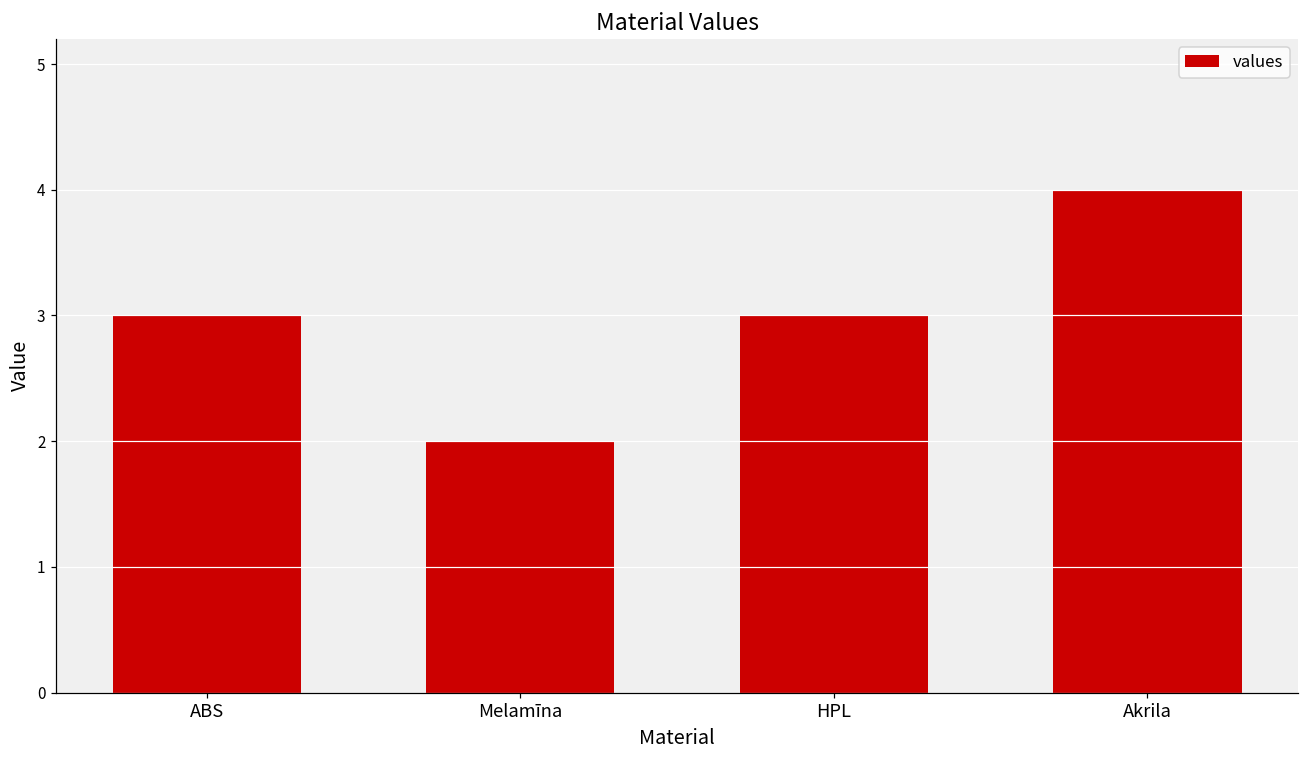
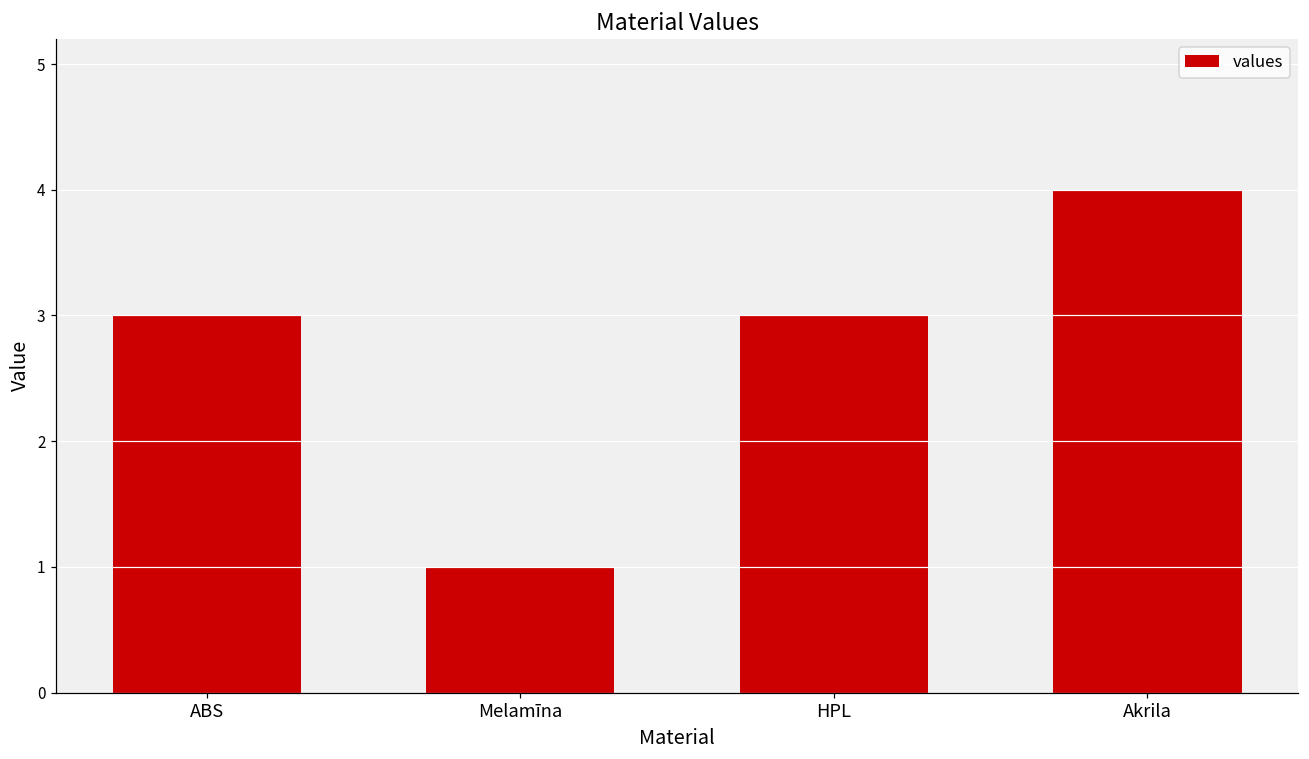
  {
    "ABS": 3,
-   "Melamīna": 2,
+   "Melamīna": 1,
    "HPL": 3,
    "Akrila": 4
  }
